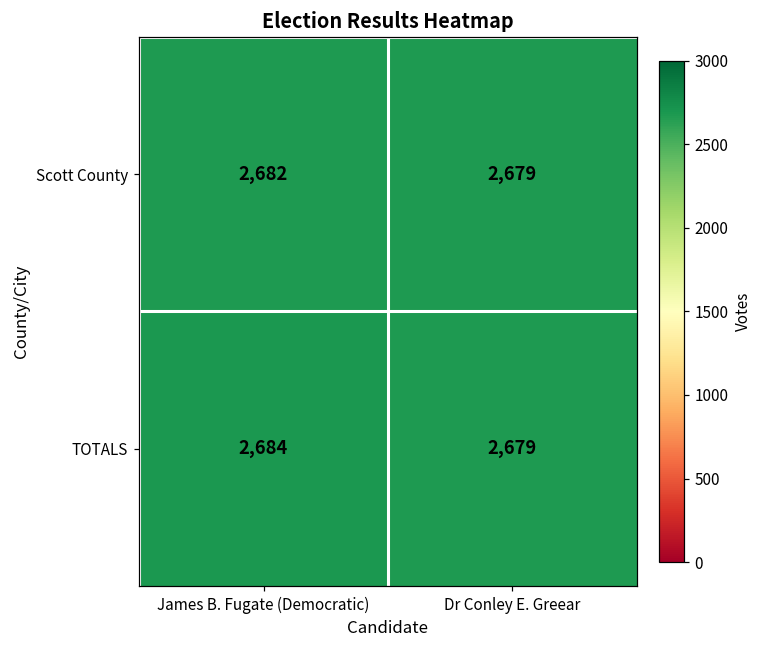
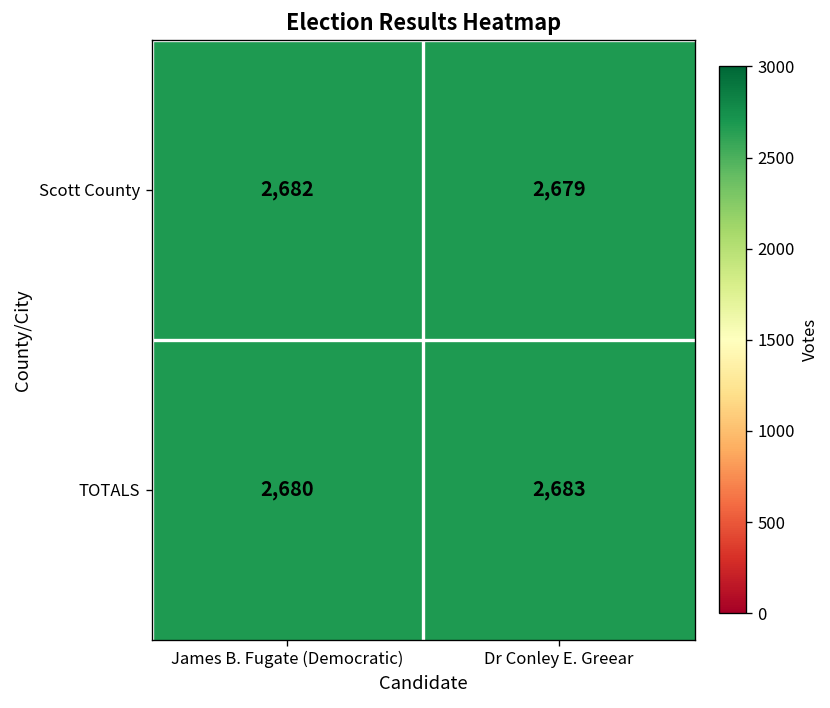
  {
    "Scott County": {
      "James B. Fugate (Democratic)": "2,682",
      "Dr Conley E. Greear": "2,679"
    },
    "TOTALS": {
-     "James B. Fugate (Democratic)": "2,684",
-     "Dr Conley E. Greear": "2,679"
+     "James B. Fugate (Democratic)": "2,680",
+     "Dr Conley E. Greear": "2,683"
    }
  }
